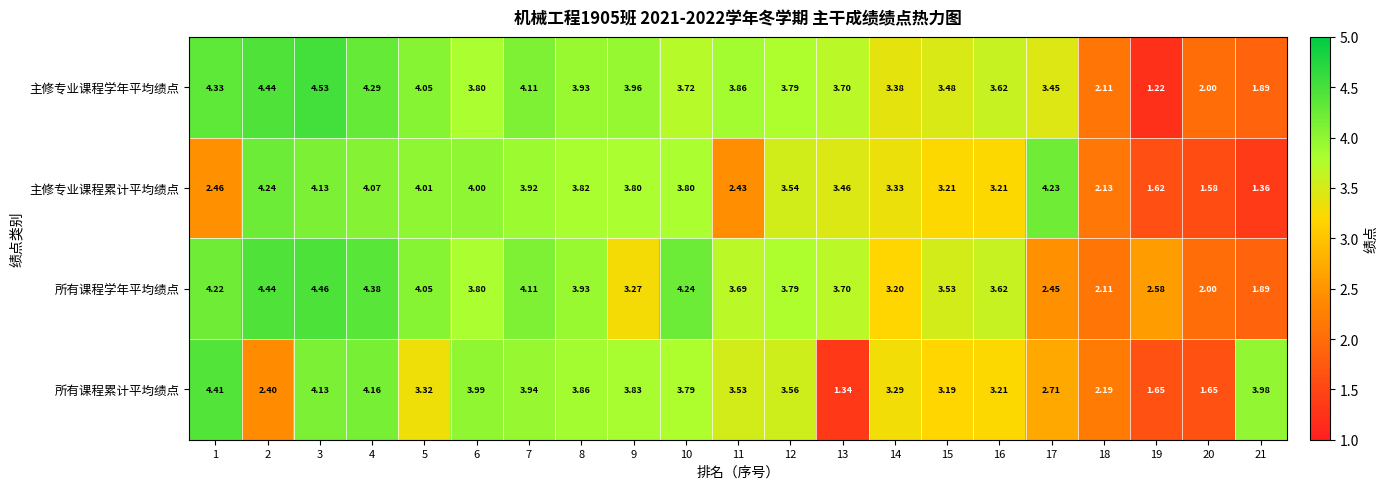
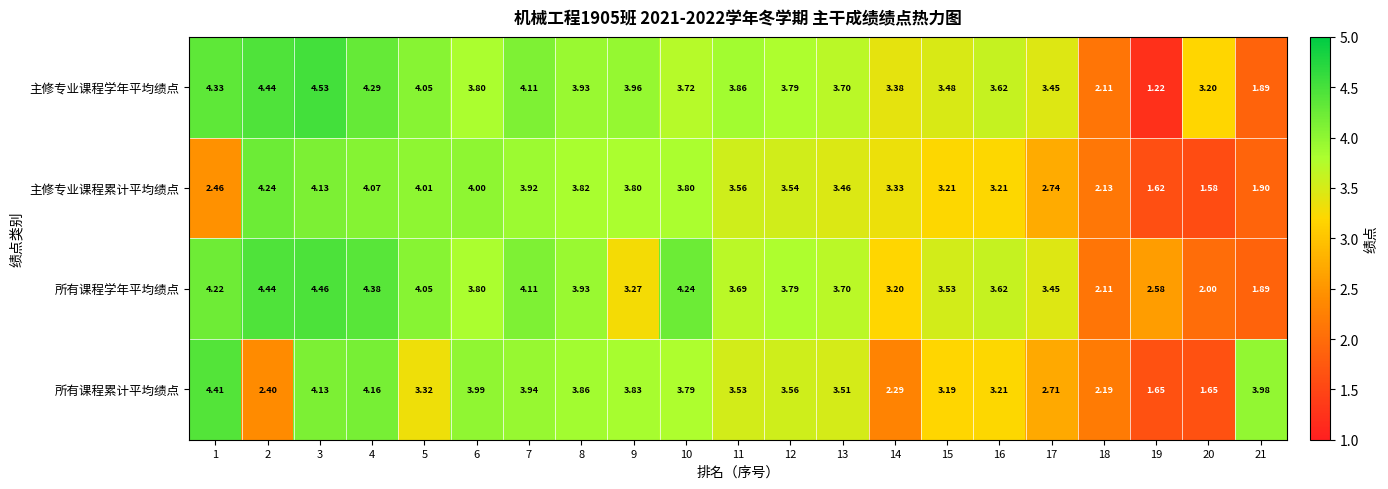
  {
    "主修专业课程学年平均绩点": {
      "1": 4.33,
      "2": 4.44,
      "3": 4.53,
      "4": 4.29,
      "5": 4.05,
      "6": 3.80,
      "7": 4.11,
      "8": 3.93,
      "9": 3.96,
      "10": 3.72,
      "11": 3.86,
      "12": 3.79,
      "13": 3.70,
      "14": 3.38,
      "15": 3.48,
      "16": 3.62,
      "17": 3.45,
      "18": 2.11,
      "19": 1.22,
-     "20": 2.00,
+     "20": 3.20,
      "21": 1.89
    },
    "主修专业课程累计平均绩点": {
      "1": 2.46,
      "2": 4.24,
      "3": 4.13,
      "4": 4.07,
      "5": 4.01,
      "6": 4.00,
      "7": 3.92,
      "8": 3.82,
      "9": 3.80,
      "10": 3.80,
-     "11": 2.43,
+     "11": 3.56,
      "12": 3.54,
      "13": 3.46,
      "14": 3.33,
      "15": 3.21,
      "16": 3.21,
-     "17": 4.23,
+     "17": 2.74,
      "18": 2.13,
      "19": 1.62,
      "20": 1.58,
-     "21": 1.36
+     "21": 1.90
    },
    "所有课程学年平均绩点": {
      "1": 4.22,
      "2": 4.44,
      "3": 4.46,
      "4": 4.38,
      "5": 4.05,
      "6": 3.80,
      "7": 4.11,
      "8": 3.93,
      "9": 3.27,
      "10": 4.24,
      "11": 3.69,
      "12": 3.79,
      "13": 3.70,
      "14": 3.20,
      "15": 3.53,
      "16": 3.62,
-     "17": 2.45,
+     "17": 3.45,
      "18": 2.11,
      "19": 2.58,
      "20": 2.00,
      "21": 1.89
    },
    "所有课程累计平均绩点": {
      "1": 4.41,
      "2": 2.40,
      "3": 4.13,
      "4": 4.16,
      "5": 3.32,
      "6": 3.99,
      "7": 3.94,
      "8": 3.86,
      "9": 3.83,
      "10": 3.79,
      "11": 3.53,
      "12": 3.56,
-     "13": 1.34,
-     "14": 3.29,
+     "13": 3.51,
+     "14": 2.29,
      "15": 3.19,
      "16": 3.21,
      "17": 2.71,
      "18": 2.19,
      "19": 1.65,
      "20": 1.65,
      "21": 3.98
    }
  }
